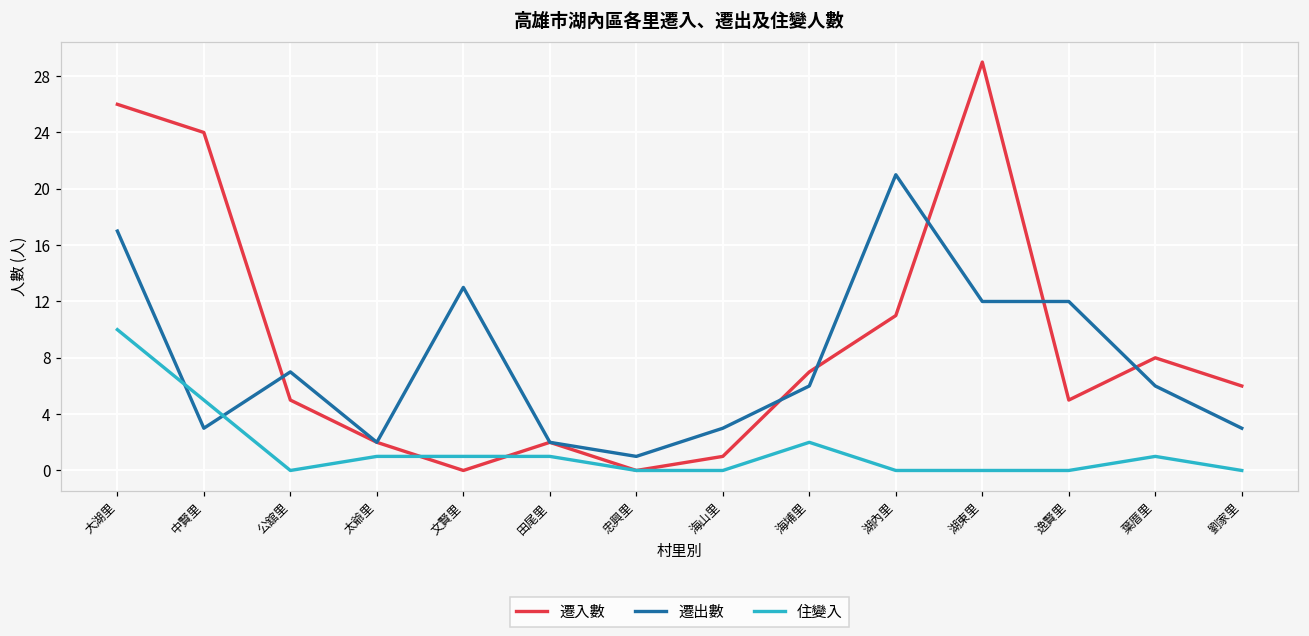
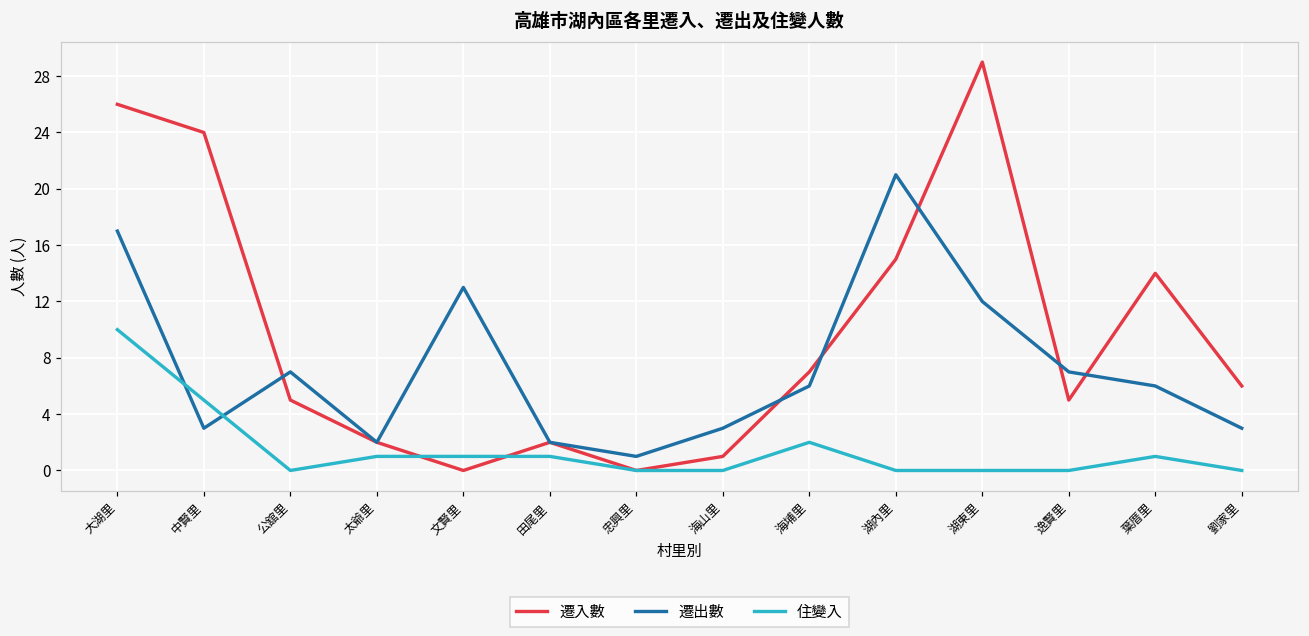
  {
    "遷入數": {
      "大湖里": 26,
      "中賢里": 24,
      "公舘里": 5,
      "文賢里": 0,
      "海山里": 1,
      "海埔里": 7,
-     "湖內里": 11,
+     "湖內里": 15,
      "湖東里": 29,
      "逸賢里": 5,
-     "葉厝里": 8,
+     "葉厝里": 14,
      "劉家里": 6
    },
    "遷出數": {
      "大湖里": 17,
      "中賢里": 3,
      "公舘里": 7,
      "文賢里": 13,
      "忠興里": 1,
      "海山里": 3,
      "海埔里": 6,
      "湖內里": 21,
      "湖東里": 12,
-     "逸賢里": 12,
+     "逸賢里": 7,
      "葉厝里": 6,
      "劉家里": 3
    },
    "住變入": {
      "大湖里": 10,
      "中賢里": 5,
      "公舘里": 0,
      "太爺里": 1,
      "文賢里": 1,
      "田尾里": 1,
      "海山里": 0,
      "海埔里": 2,
      "湖內里": 0,
      "湖東里": 0,
      "逸賢里": 0,
      "葉厝里": 1,
      "劉家里": 0
    }
  }
